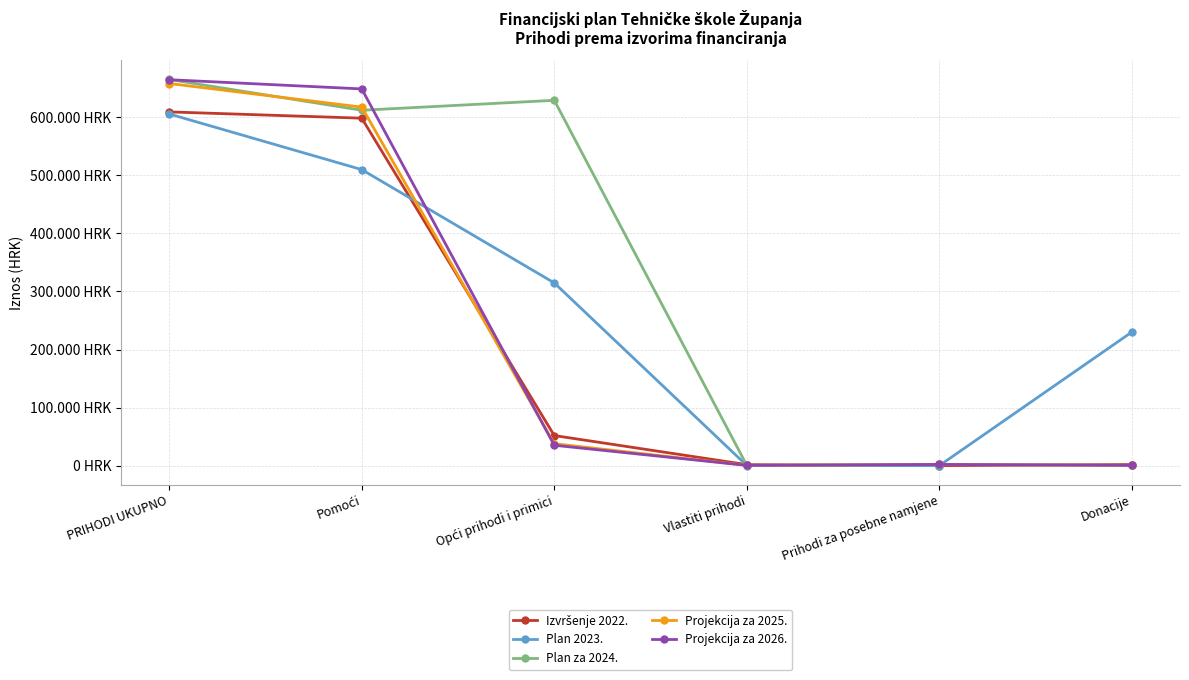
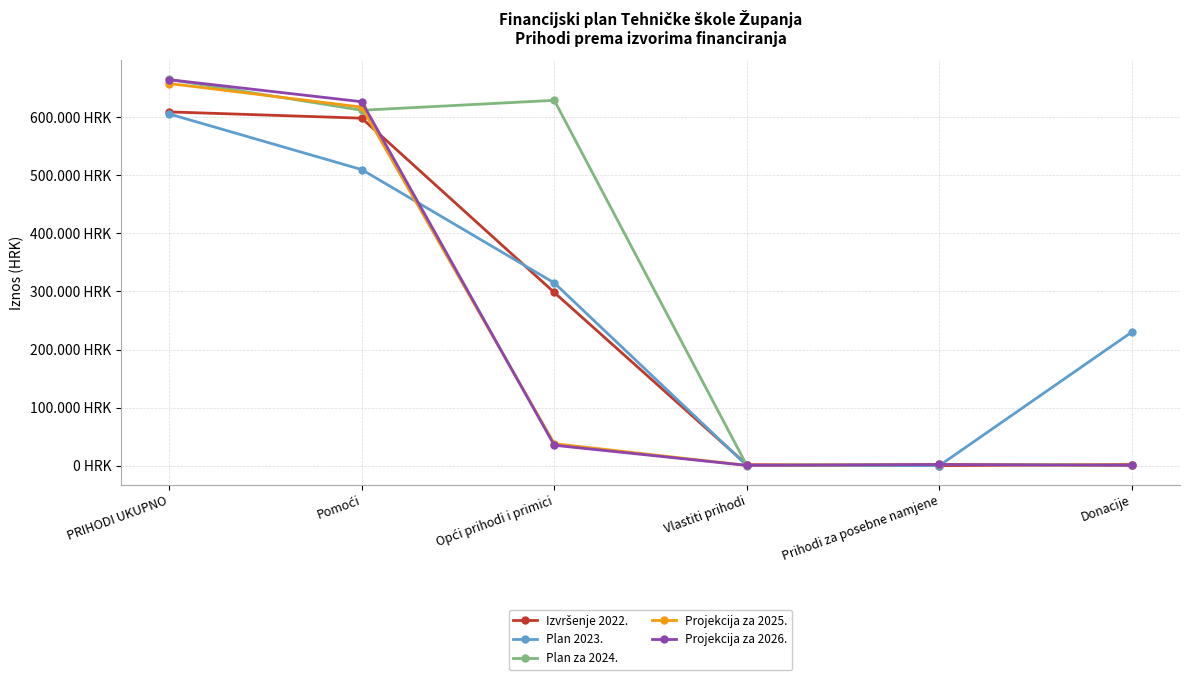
  {
    "Izvršenje 2022.": {
      "Pomoći": "600 HRK",
-     "Opći prihodi i primici": "50 HRK"
+     "Opći prihodi i primici": "300 HRK"
    },
    "Plan 2023.": {
      "Pomoći": "510 HRK",
      "Opći prihodi i primici": "310 HRK",
      "Donacije": "230 HRK"
    },
    "Plan za 2024.": {
      "Pomoći": "610 HRK",
      "Opći prihodi i primici": "630 HRK"
    },
    "Projekcija za 2025.": {
      "PRIHODI UKUPNO": "660 HRK",
      "Pomoći": "620 HRK"
    },
    "Projekcija za 2026.": {
-     "Pomoći": "650 HRK"
+     "Pomoći": "630 HRK"
    }
  }
